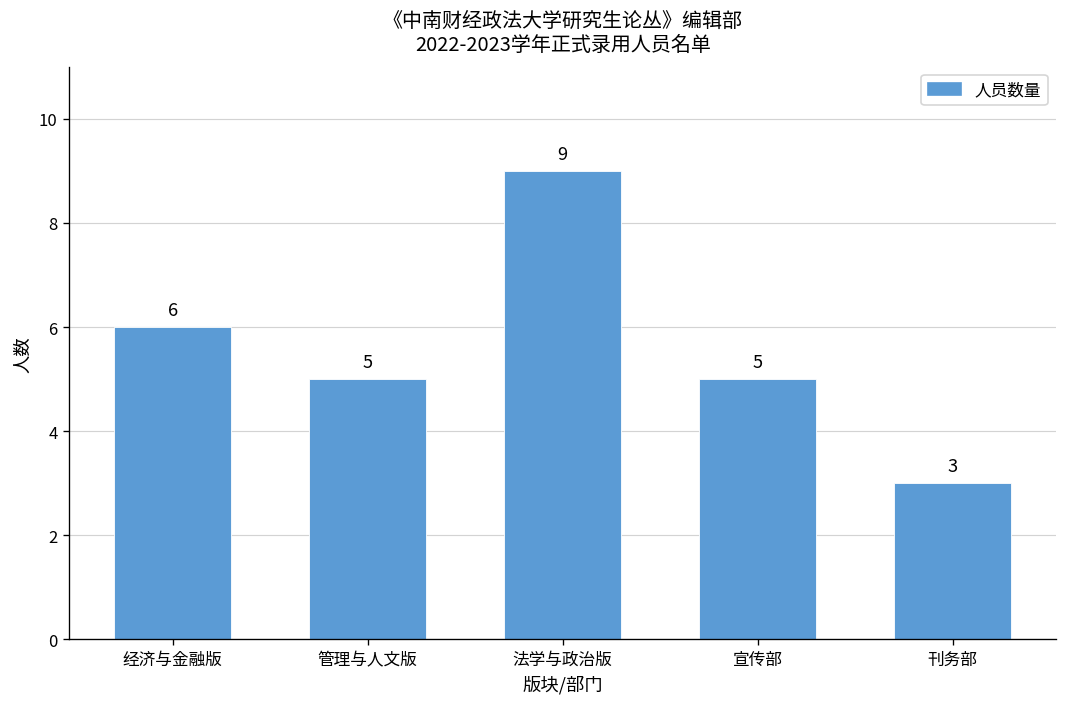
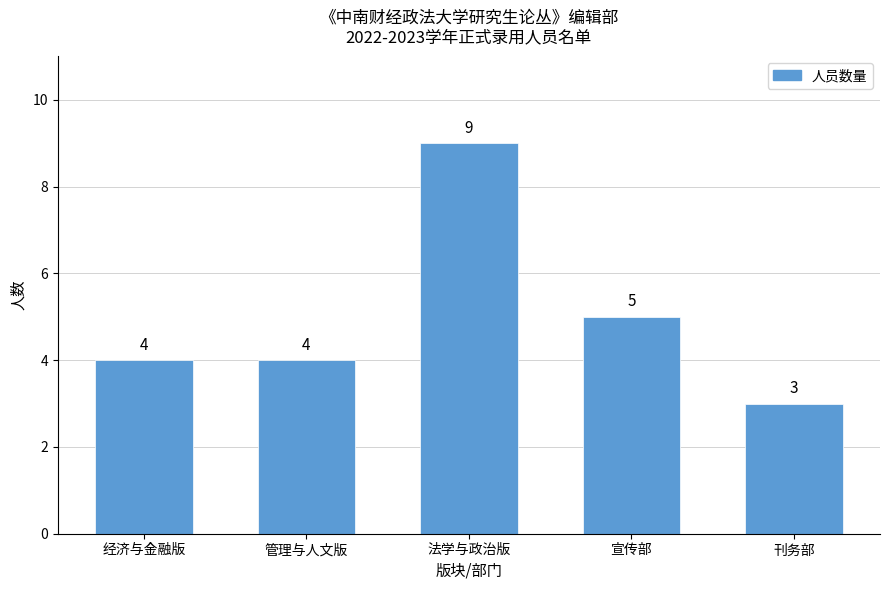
  {
-   "经济与金融版": 6,
-   "管理与人文版": 5,
+   "经济与金融版": 4,
+   "管理与人文版": 4,
    "法学与政治版": 9,
    "宣传部": 5,
    "刊务部": 3
  }
